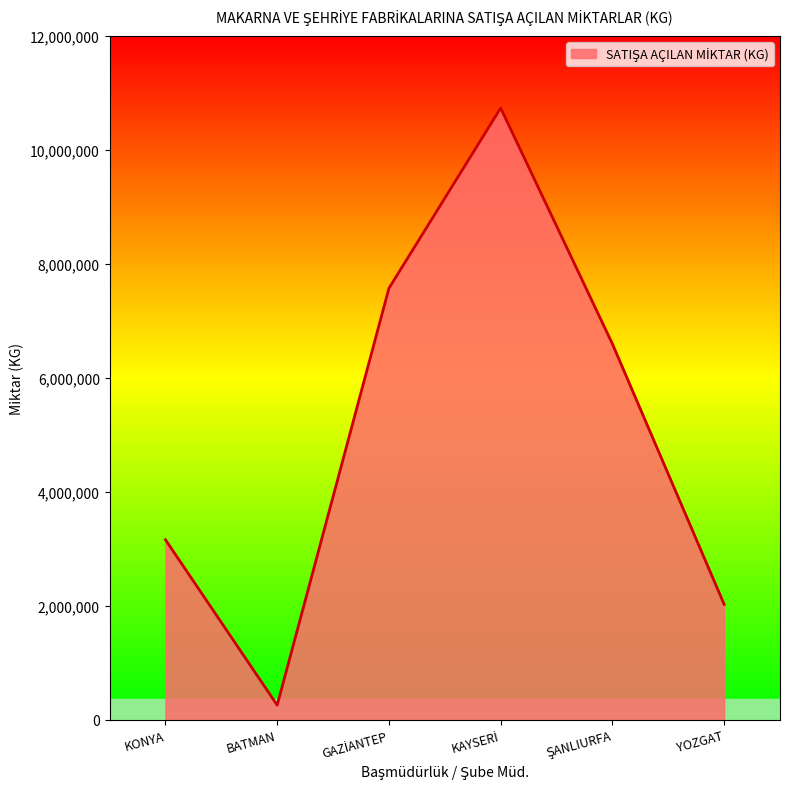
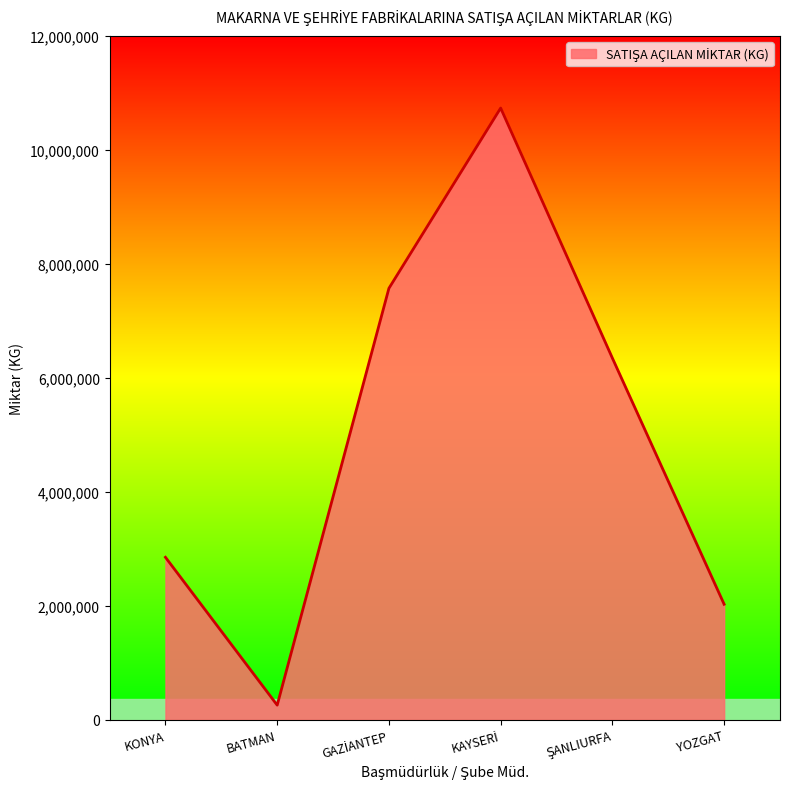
  {
-   "KONYA": "3,200,000",
+   "KONYA": "2,900,000",
    "GAZİANTEP": "7,600,000",
    "KAYSERİ": "10,700,000",
-   "ŞANLIURFA": "6,600,000",
+   "ŞANLIURFA": "6,300,000",
    "YOZGAT": "2,000,000"
  }
